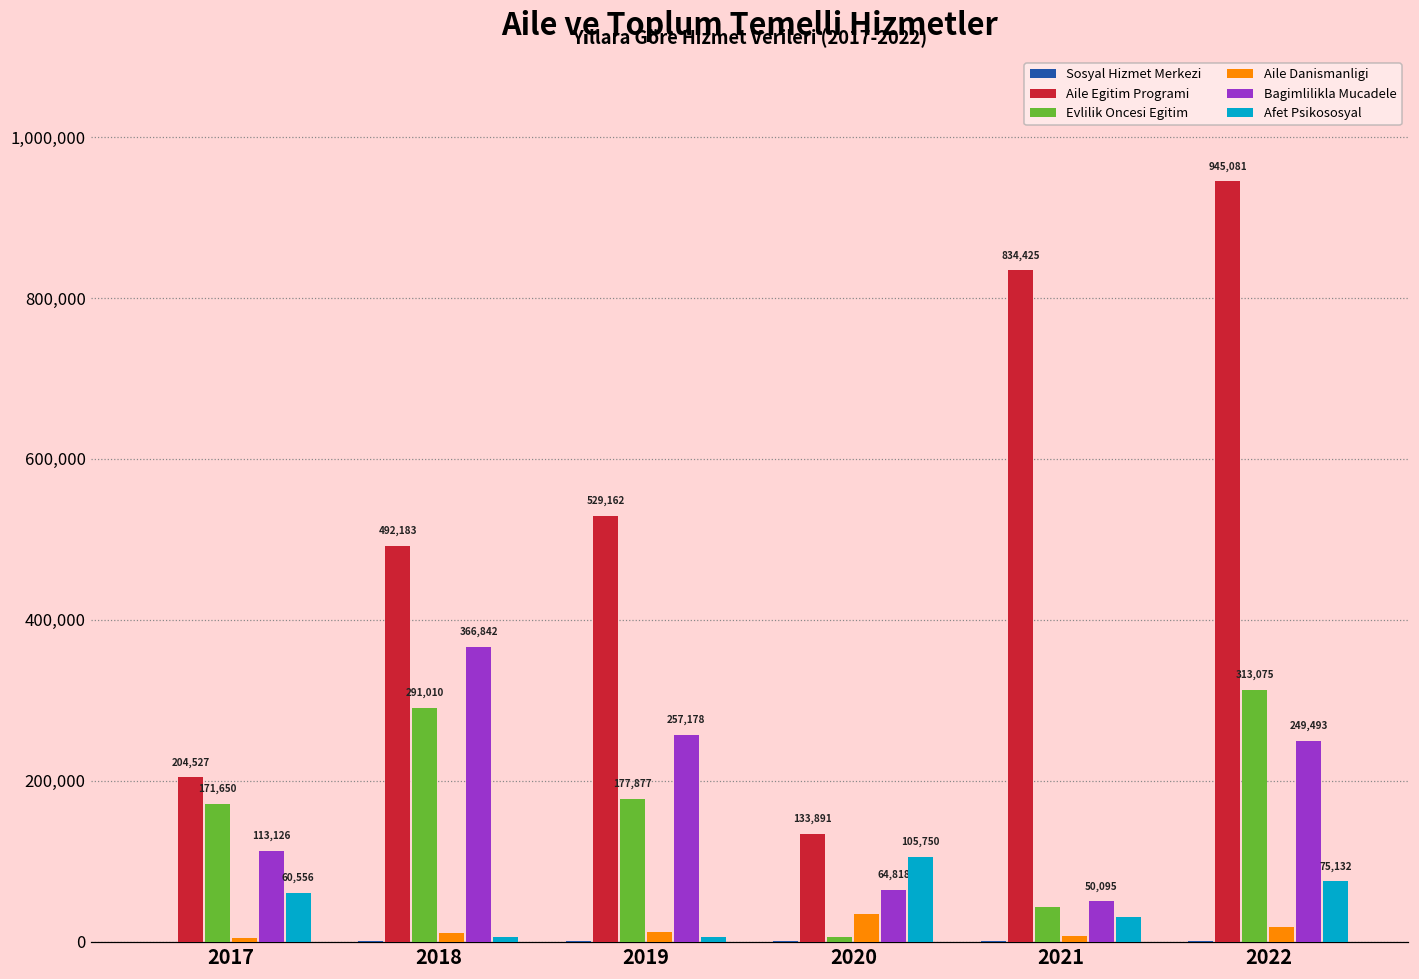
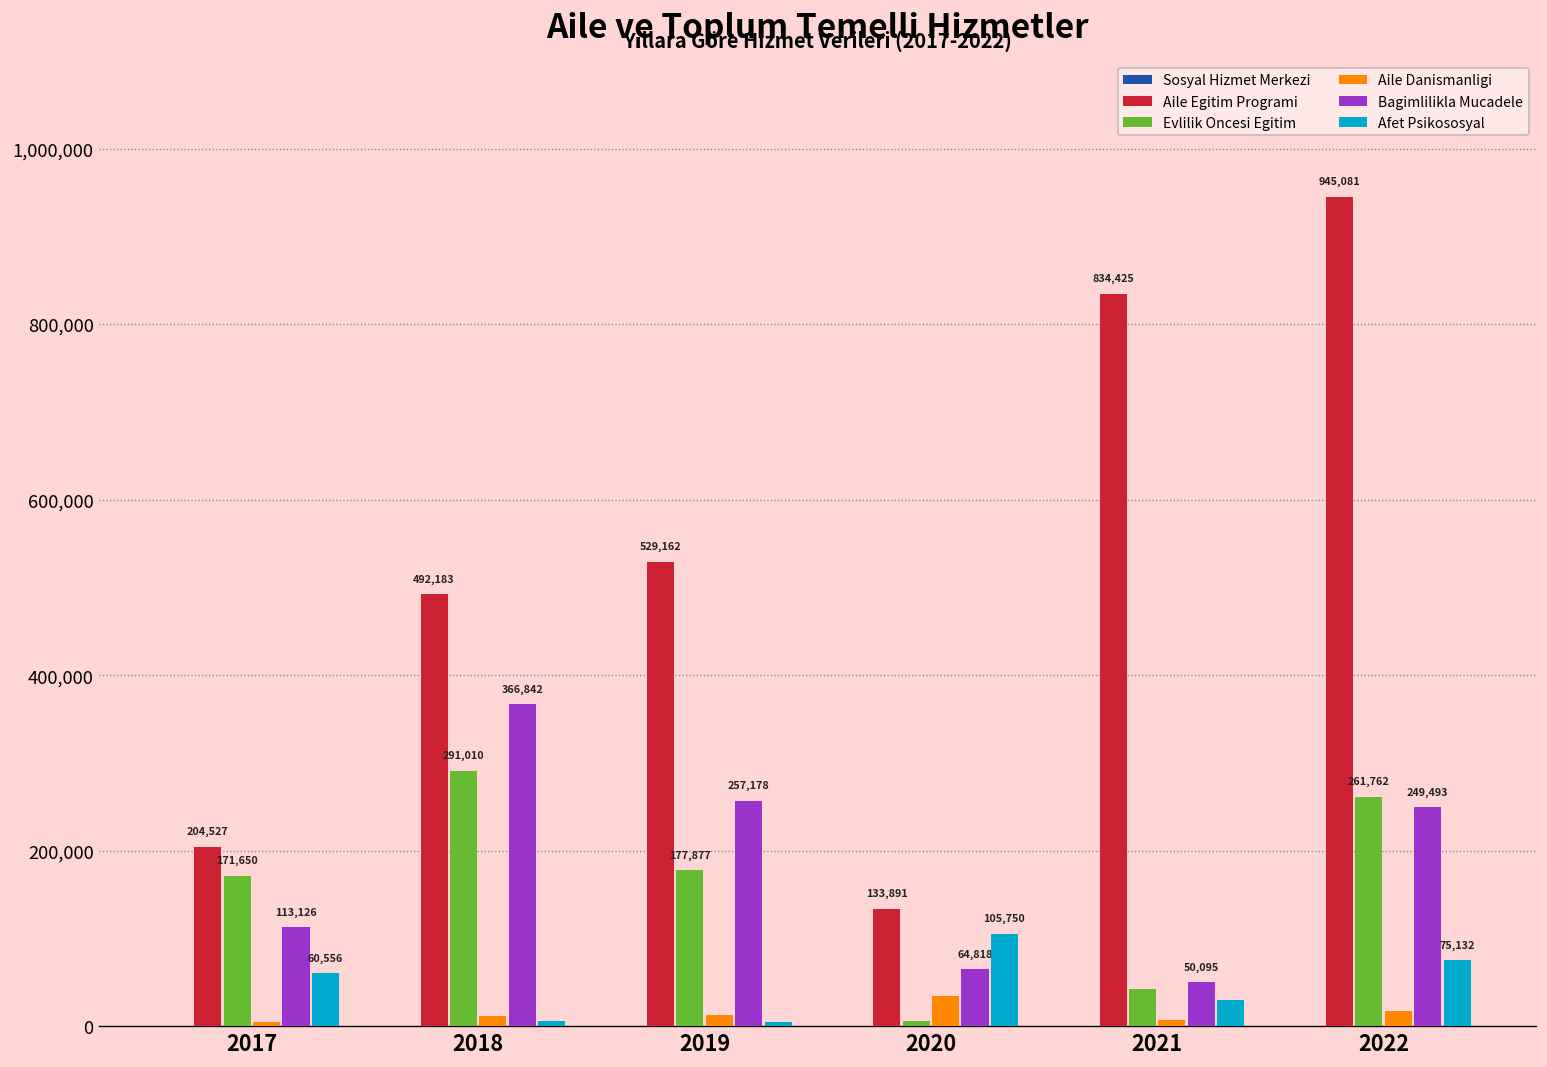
  {
    "Aile Egitim Programi": {
      "2017": "204,527",
      "2018": "492,183",
      "2019": "529,162",
      "2020": "133,891",
      "2021": "834,425",
      "2022": "945,081"
    },
    "Evlilik Oncesi Egitim": {
      "2017": "171,650",
      "2018": "291,010",
      "2019": "177,877",
-     "2022": "313,075"
+     "2022": "261,762"
    },
    "Aile Danismanligi": {
      "2017": "0",
      "2018": "10,000",
      "2019": "10,000",
      "2020": "30,000",
      "2021": "10,000",
      "2022": "20,000"
    },
    "Bagimlilikla Mucadele": {
      "2017": "113,126",
      "2018": "366,842",
      "2019": "257,178",
      "2020": "64,818",
      "2021": "50,095",
      "2022": "249,493"
    },
    "Afet Psikososyal": {
      "2017": "60,556",
      "2020": "105,750",
      "2022": "75,132"
    }
  }
